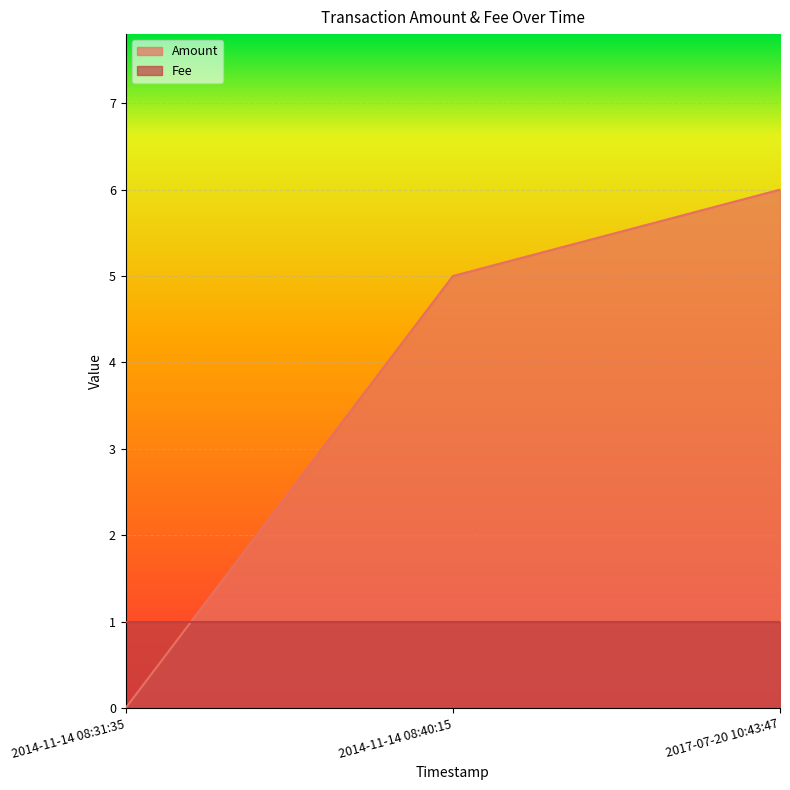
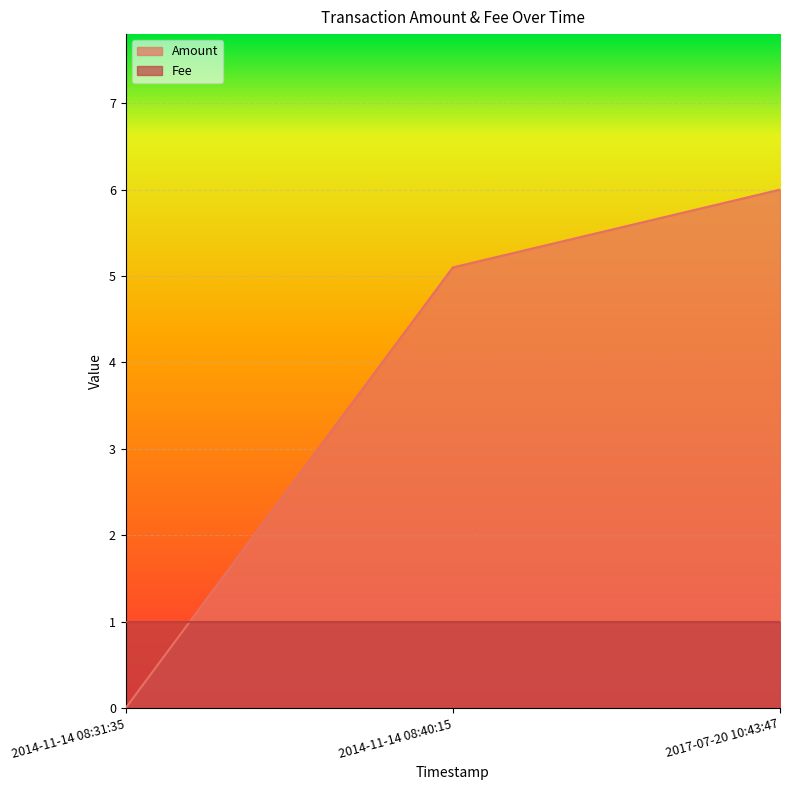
  {
    "Amount": {
      "2014-11-14 08:31:35": 0.0,
-     "2014-11-14 08:40:15": 5.0,
+     "2014-11-14 08:40:15": 5.1,
      "2017-07-20 10:43:47": 6.0
    },
    "Fee": {
      "2014-11-14 08:31:35": 1.0,
      "2014-11-14 08:40:15": 1.0,
      "2017-07-20 10:43:47": 1.0
    }
  }
